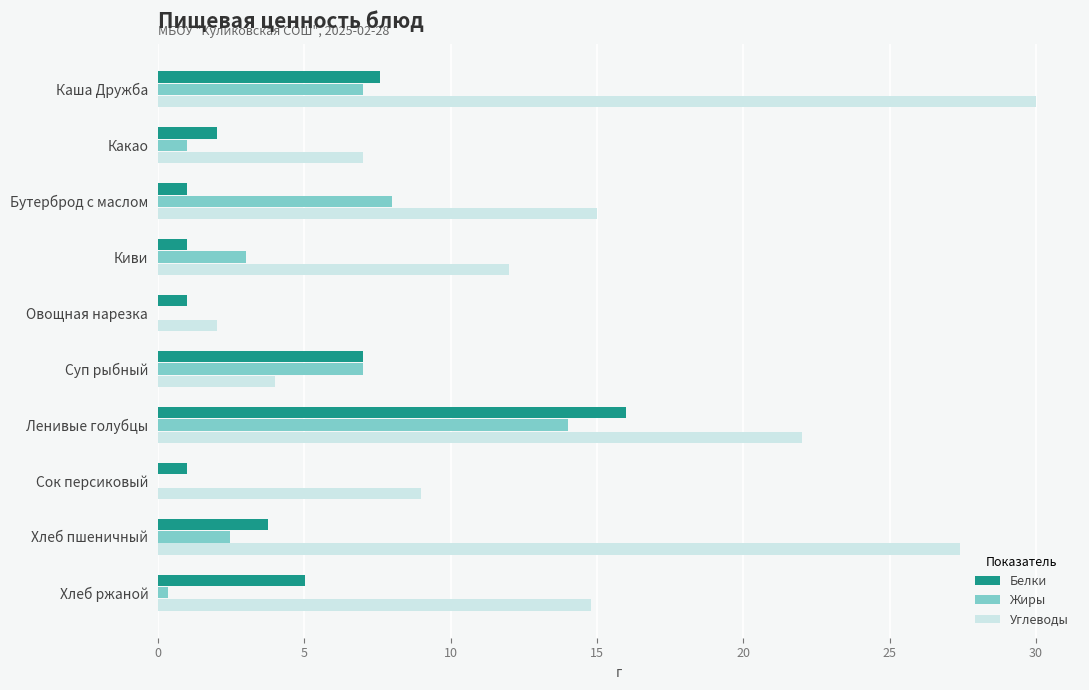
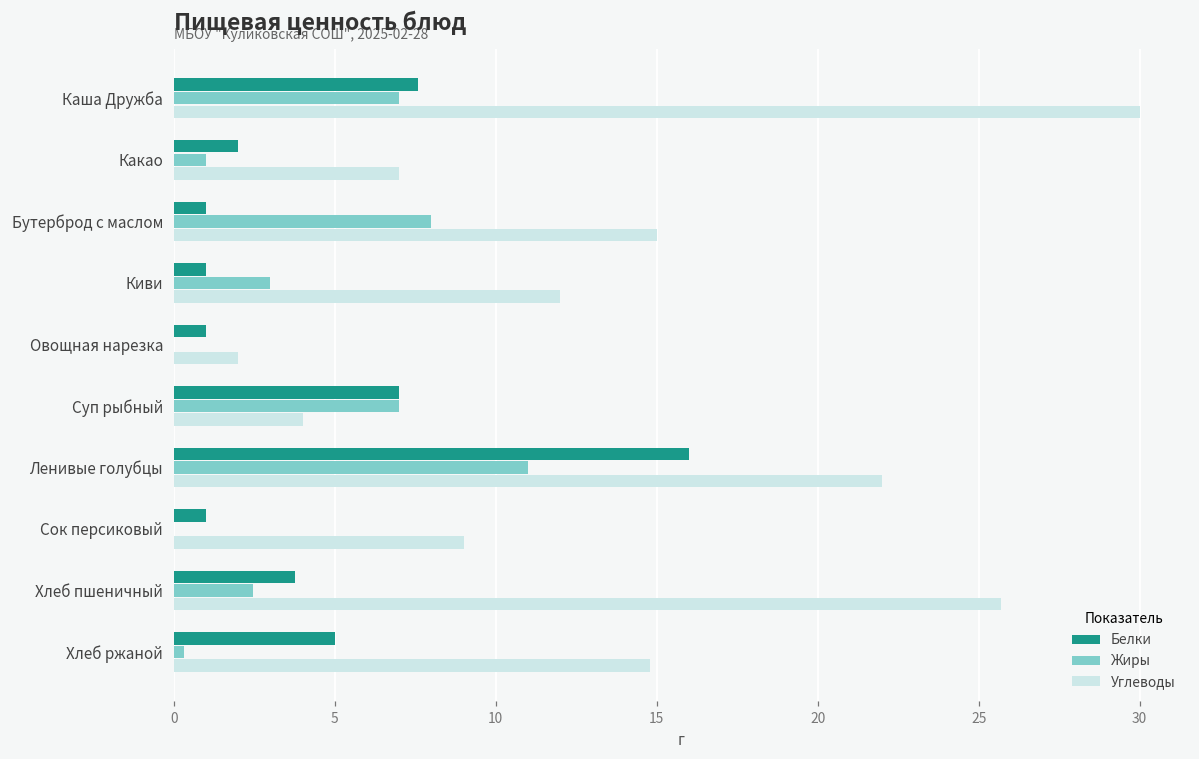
  {
    "Белки": {
      "Каша Дружба": 7.6,
      "Какао": 2.0,
      "Бутерброд с маслом": 1.0,
      "Киви": 1.0,
      "Овощная нарезка": 1.0,
      "Суп рыбный": 7.0,
      "Ленивые голубцы": 16.0,
      "Сок персиковый": 1.0,
      "Хлеб пшеничный": 3.8,
      "Хлеб ржаной": 5.0
    },
    "Жиры": {
      "Каша Дружба": 7,
      "Какао": 1,
      "Бутерброд с маслом": 8,
      "Киви": 3,
      "Овощная нарезка": 0,
      "Суп рыбный": 7,
-     "Ленивые голубцы": 14,
+     "Ленивые голубцы": 11,
      "Сок персиковый": 0,
      "Хлеб пшеничный": 2.5,
      "Хлеб ржаной": 0.3
    },
    "Углеводы": {
      "Каша Дружба": 30.0,
      "Какао": 7.0,
      "Бутерброд с маслом": 15.0,
      "Киви": 12.0,
      "Овощная нарезка": 2.0,
      "Суп рыбный": 4.0,
      "Ленивые голубцы": 22.0,
      "Сок персиковый": 9.0,
-     "Хлеб пшеничный": 27.4,
+     "Хлеб пшеничный": 25.7,
      "Хлеб ржаной": 14.8
    }
  }
